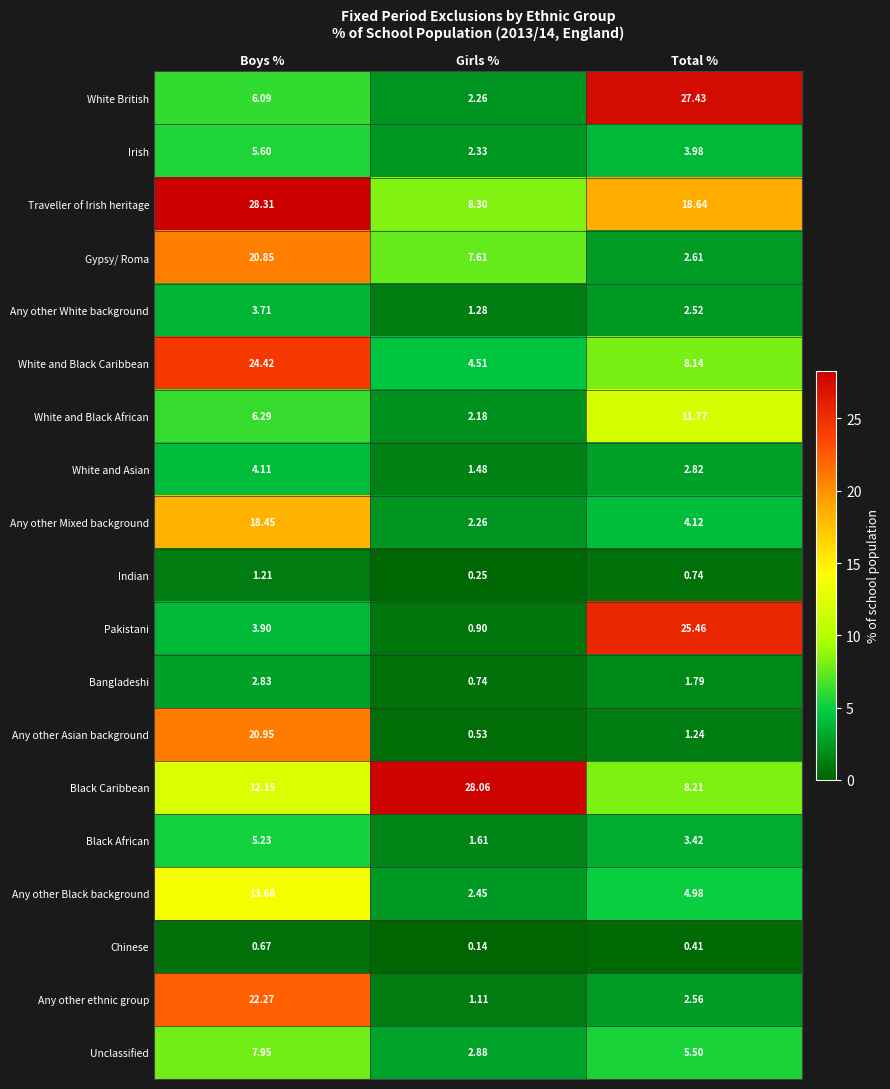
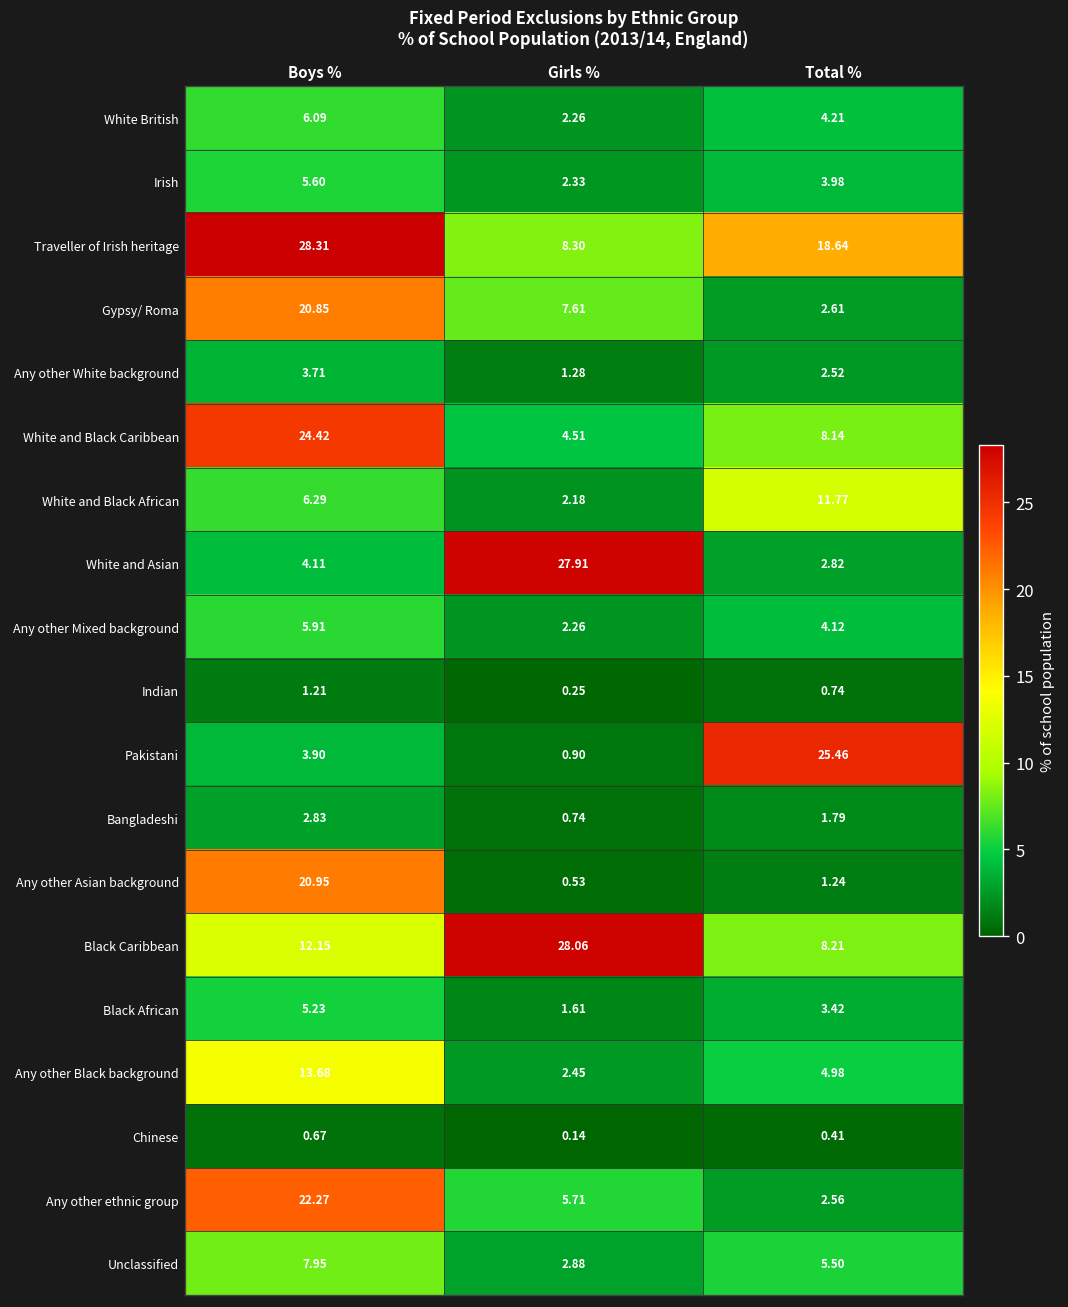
  {
    "White British": {
      "Boys %": 6.09,
      "Girls %": 2.26,
-     "Total %": 27.43
+     "Total %": 4.21
    },
    "Irish": {
      "Boys %": 5.60,
      "Girls %": 2.33,
      "Total %": 3.98
    },
    "Traveller of Irish heritage": {
      "Boys %": 28.31,
      "Girls %": 8.30,
      "Total %": 18.64
    },
    "Gypsy/ Roma": {
      "Boys %": 20.85,
      "Girls %": 7.61,
      "Total %": 2.61
    },
    "Any other White background": {
      "Boys %": 3.71,
      "Girls %": 1.28,
      "Total %": 2.52
    },
    "White and Black Caribbean": {
      "Boys %": 24.42,
      "Girls %": 4.51,
      "Total %": 8.14
    },
    "White and Black African": {
      "Boys %": 6.29,
      "Girls %": 2.18,
      "Total %": 11.77
    },
    "White and Asian": {
      "Boys %": 4.11,
-     "Girls %": 1.48,
+     "Girls %": 27.91,
      "Total %": 2.82
    },
    "Any other Mixed background": {
-     "Boys %": 18.45,
+     "Boys %": 5.91,
      "Girls %": 2.26,
      "Total %": 4.12
    },
    "Indian": {
      "Boys %": 1.21,
      "Girls %": 0.25,
      "Total %": 0.74
    },
    "Pakistani": {
      "Boys %": 3.90,
      "Girls %": 0.90,
      "Total %": 25.46
    },
    "Bangladeshi": {
      "Boys %": 2.83,
      "Girls %": 0.74,
      "Total %": 1.79
    },
    "Any other Asian background": {
      "Boys %": 20.95,
      "Girls %": 0.53,
      "Total %": 1.24
    },
    "Black Caribbean": {
      "Boys %": 12.15,
      "Girls %": 28.06,
      "Total %": 8.21
    },
    "Black African": {
      "Boys %": 5.23,
      "Girls %": 1.61,
      "Total %": 3.42
    },
    "Any other Black background": {
      "Boys %": 13.68,
      "Girls %": 2.45,
      "Total %": 4.98
    },
    "Chinese": {
      "Boys %": 0.67,
      "Girls %": 0.14,
      "Total %": 0.41
    },
    "Any other ethnic group": {
      "Boys %": 22.27,
-     "Girls %": 1.11,
+     "Girls %": 5.71,
      "Total %": 2.56
    },
    "Unclassified": {
      "Boys %": 7.95,
      "Girls %": 2.88,
      "Total %": 5.50
    }
  }
